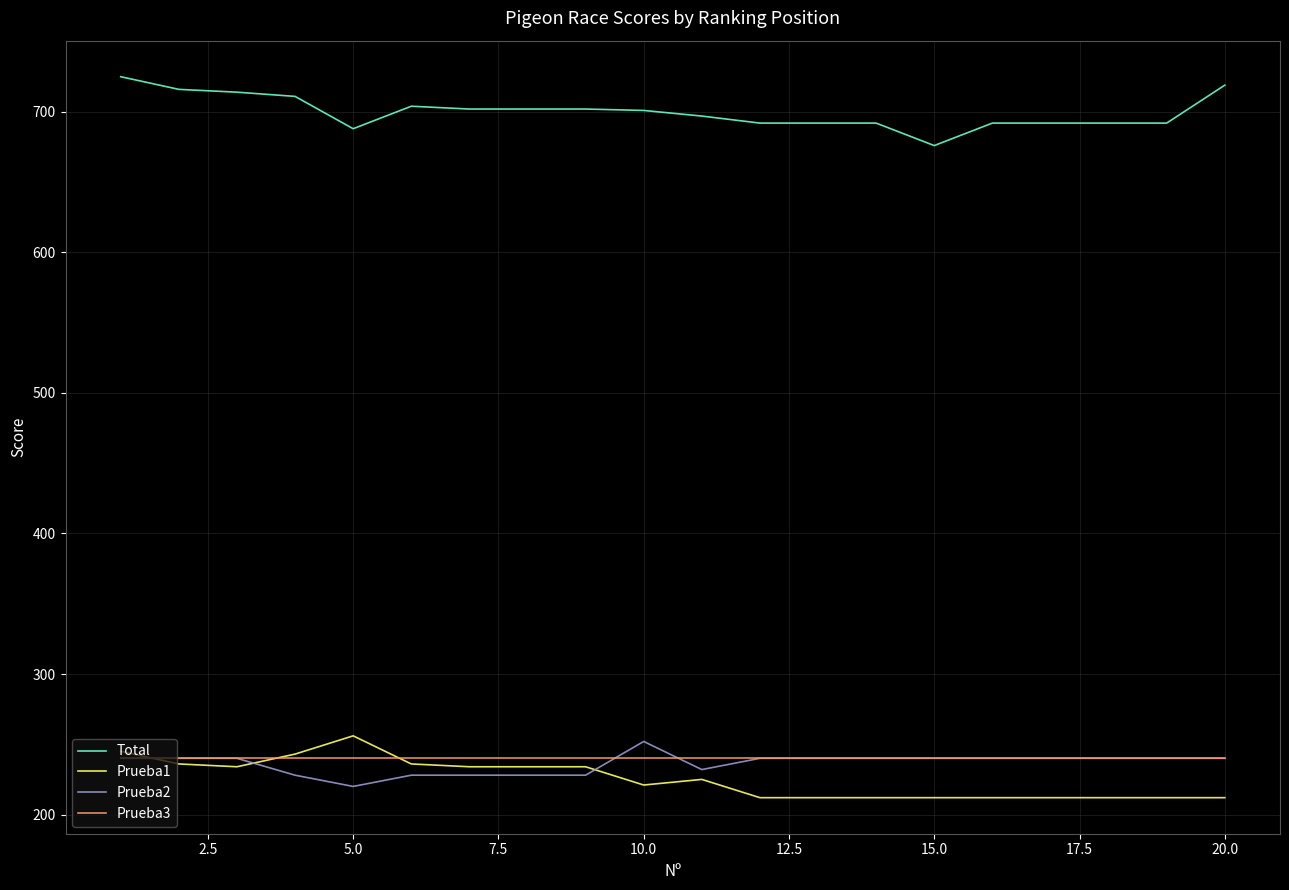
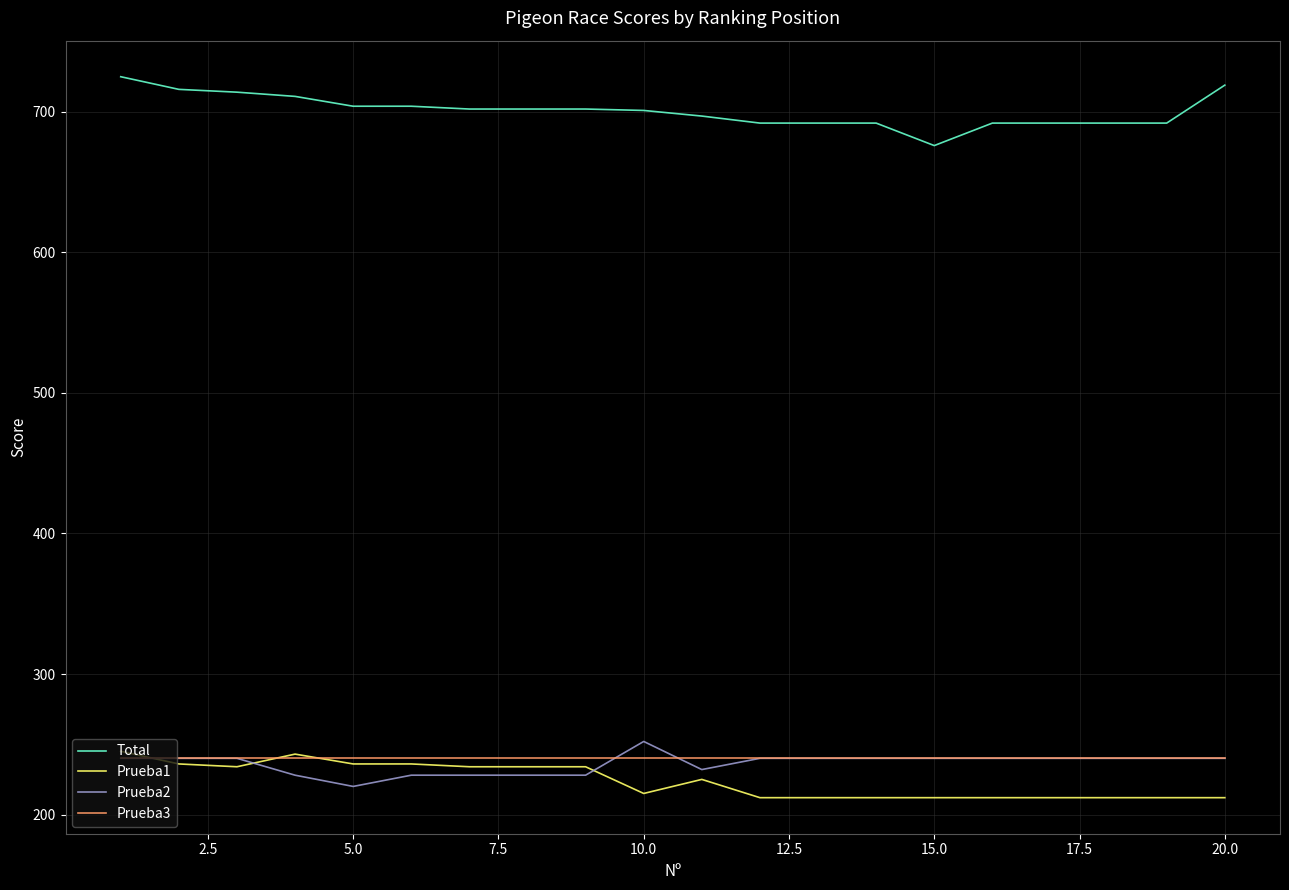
  {
    "Total": {
-     "5.0": 688,
+     "5.0": 704,
      "10.0": 701,
      "15.0": 676,
      "20.0": 719
    },
    "Prueba1": {
-     "5.0": 256,
-     "10.0": 221,
+     "5.0": 236,
+     "10.0": 215,
      "15.0": 212,
      "20.0": 212
    },
    "Prueba2": {
      "5.0": 220,
      "10.0": 252
    },
    "Prueba3": {
      "5.0": 240,
      "10.0": 240
    }
  }
